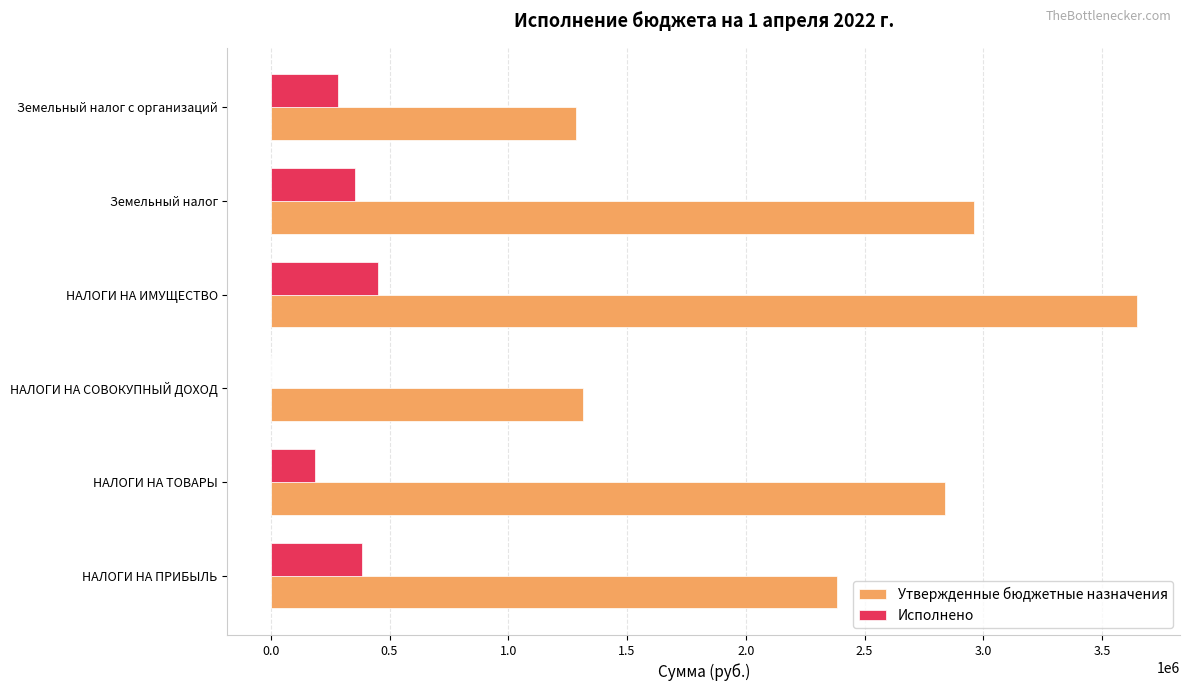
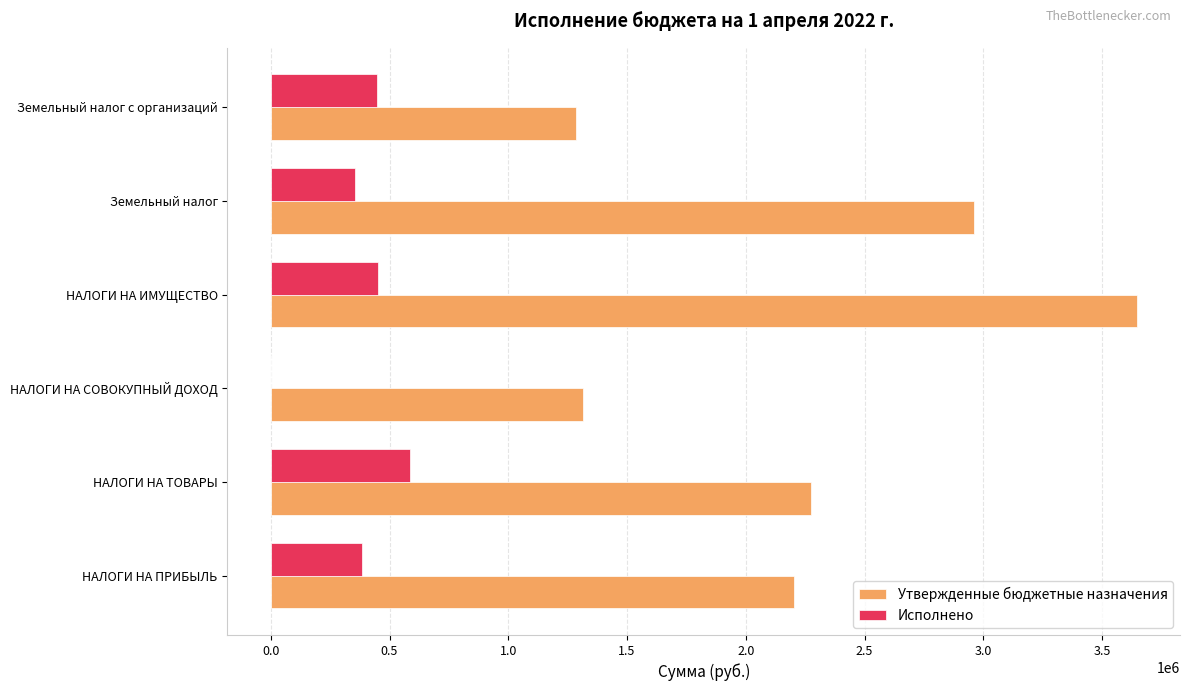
  {
    "Утвержденные бюджетные назначения": {
      "Земельный налог с организаций": 1290000,
      "Земельный налог": 2960000,
      "НАЛОГИ НА ИМУЩЕСТВО": 3650000,
      "НАЛОГИ НА СОВОКУПНЫЙ ДОХОД": 1320000,
-     "НАЛОГИ НА ТОВАРЫ": 2840000,
-     "НАЛОГИ НА ПРИБЫЛЬ": 2390000
+     "НАЛОГИ НА ТОВАРЫ": 2270000,
+     "НАЛОГИ НА ПРИБЫЛЬ": 2200000
    },
    "Исполнено": {
-     "Земельный налог с организаций": 280000,
+     "Земельный налог с организаций": 450000,
      "Земельный налог": 350000,
      "НАЛОГИ НА ИМУЩЕСТВО": 450000,
-     "НАЛОГИ НА ТОВАРЫ": 190000,
+     "НАЛОГИ НА ТОВАРЫ": 590000,
      "НАЛОГИ НА ПРИБЫЛЬ": 380000
    }
  }
